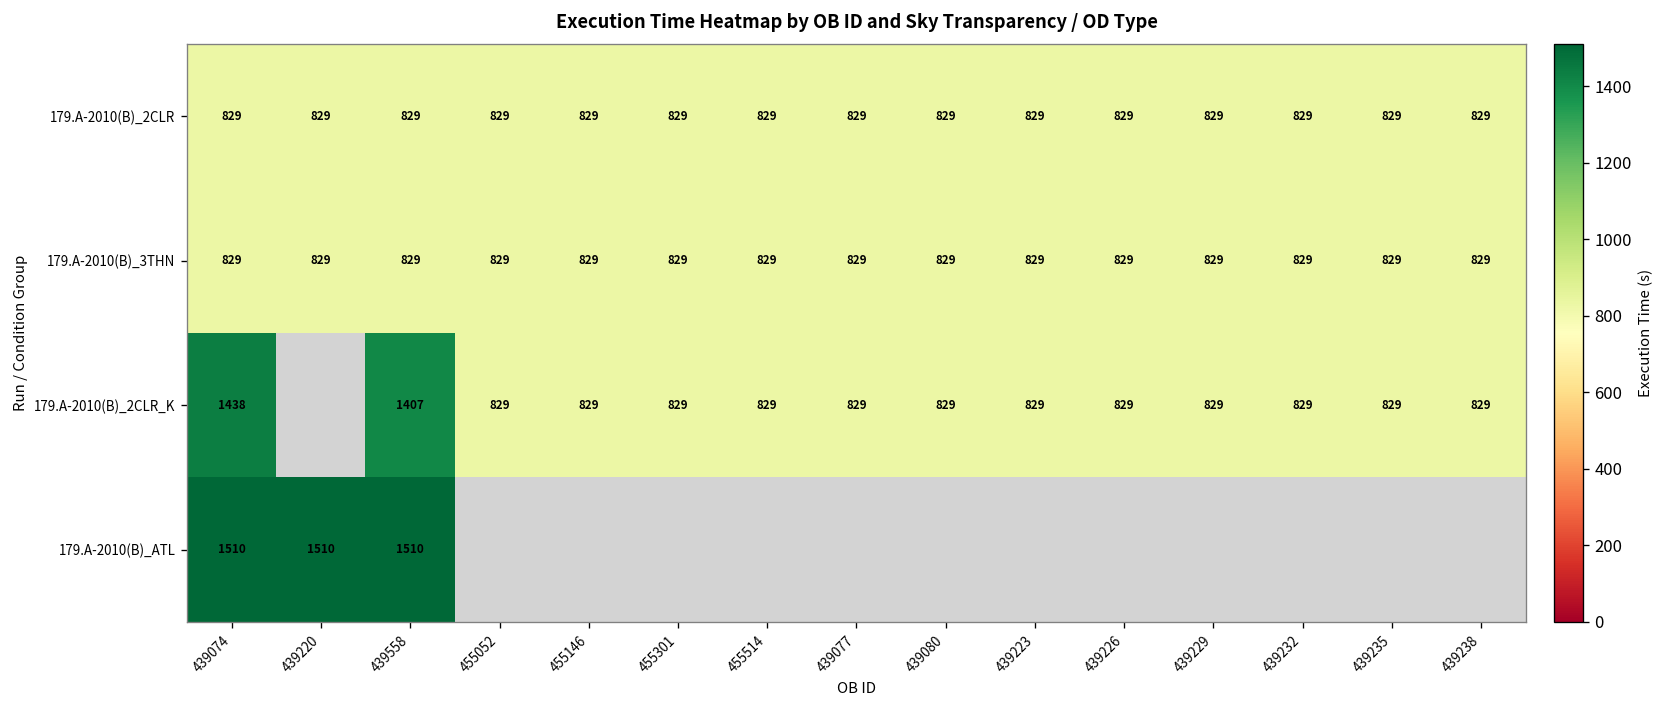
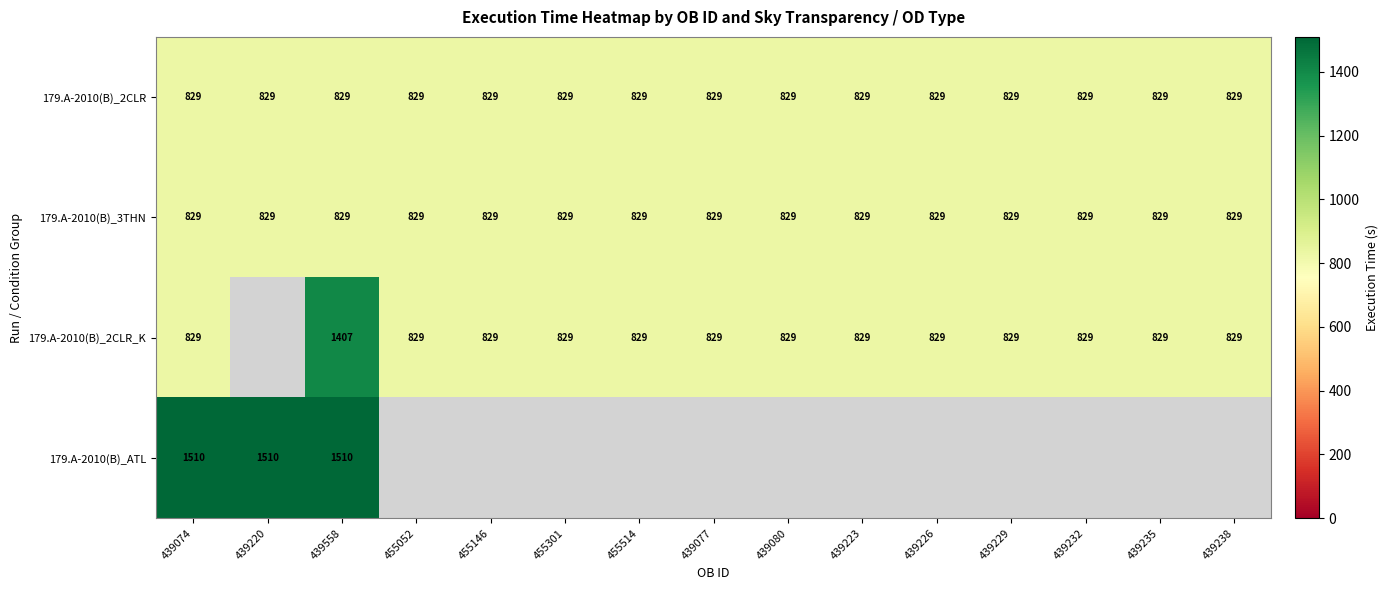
  {
    "179.A-2010(B)_2CLR": {
      "439074": 829,
      "439220": 829,
      "439558": 829,
      "455052": 829,
      "455146": 829,
      "455301": 829,
      "455514": 829,
      "439077": 829,
      "439080": 829,
      "439223": 829,
      "439226": 829,
      "439229": 829,
      "439232": 829,
      "439235": 829,
      "439238": 829
    },
    "179.A-2010(B)_3THN": {
      "439074": 829,
      "439220": 829,
      "439558": 829,
      "455052": 829,
      "455146": 829,
      "455301": 829,
      "455514": 829,
      "439077": 829,
      "439080": 829,
      "439223": 829,
      "439226": 829,
      "439229": 829,
      "439232": 829,
      "439235": 829,
      "439238": 829
    },
    "179.A-2010(B)_2CLR_K": {
-     "439074": 1438,
+     "439074": 829,
      "439558": 1407,
      "455052": 829,
      "455146": 829,
      "455301": 829,
      "455514": 829,
      "439077": 829,
      "439080": 829,
      "439223": 829,
      "439226": 829,
      "439229": 829,
      "439232": 829,
      "439235": 829,
      "439238": 829
    },
    "179.A-2010(B)_ATL": {
      "439074": 1510,
      "439220": 1510,
      "439558": 1510
    }
  }
